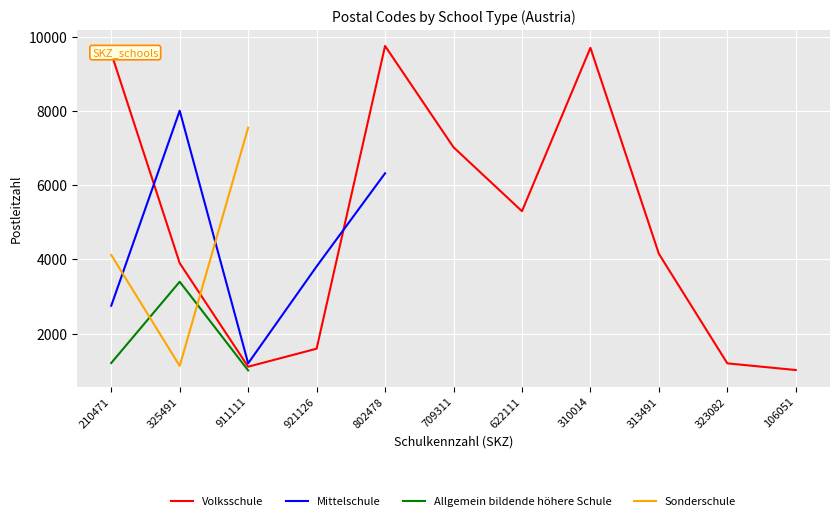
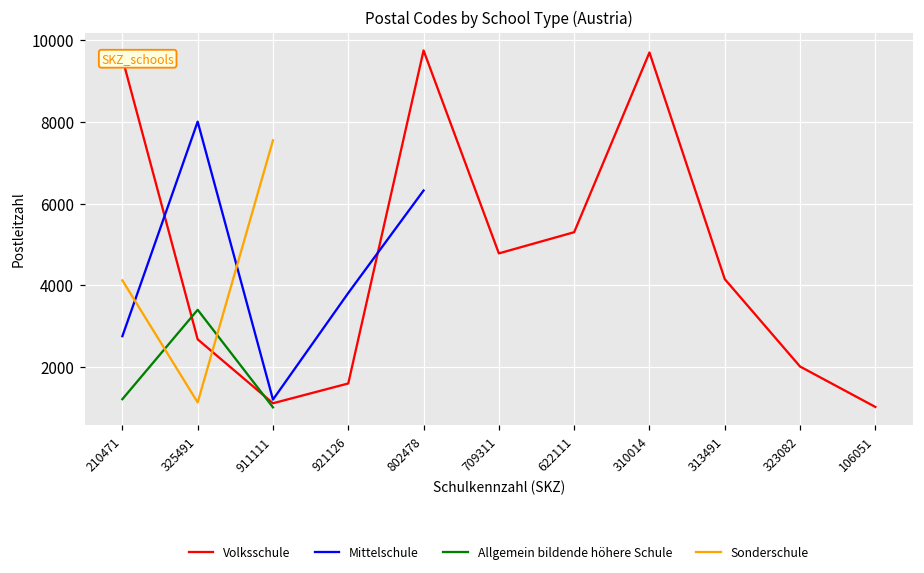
  {
    "Volksschule": {
-     "325491": 3900,
+     "325491": 2700,
      "911111": 1100,
      "921126": 1600,
      "802478": 9800,
-     "709311": 7000,
+     "709311": 4800,
      "622111": 5300,
      "310014": 9700,
      "313491": 4200,
-     "323082": 1200,
+     "323082": 2000,
      "106051": 1000
    },
    "Mittelschule": {
      "210471": 2800,
      "325491": 8000,
      "911111": 1200,
      "921126": 3800,
      "802478": 6300
    },
    "Allgemein bildende höhere Schule": {
      "210471": 1200,
      "325491": 3400,
      "911111": 1000
    },
    "Sonderschule": {
      "210471": 4100,
      "325491": 1100,
      "911111": 7600
    }
  }
